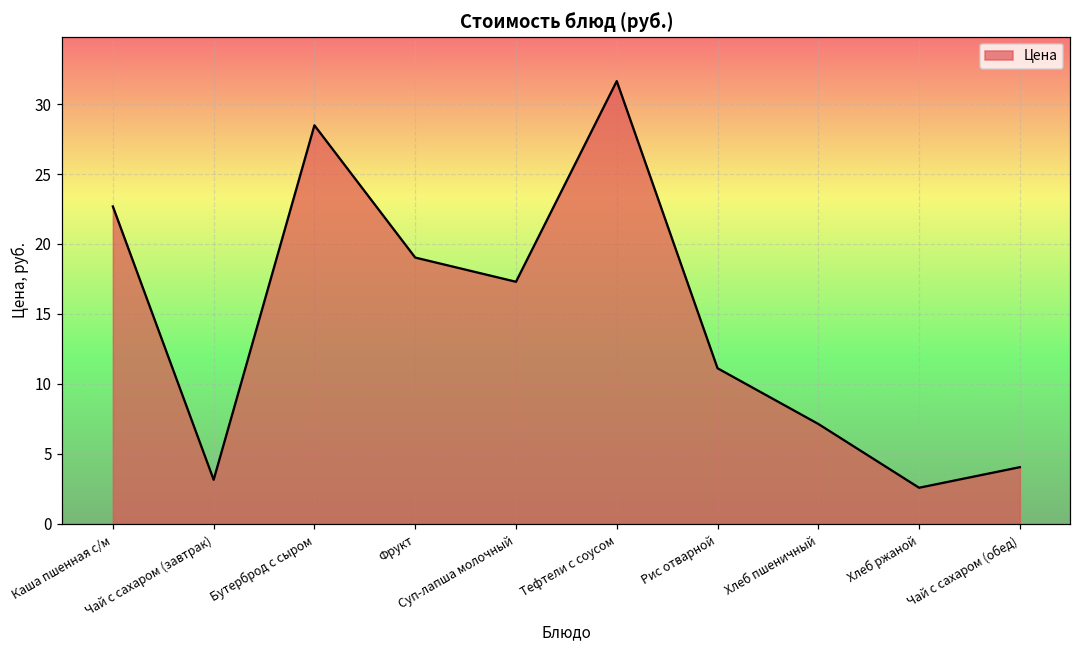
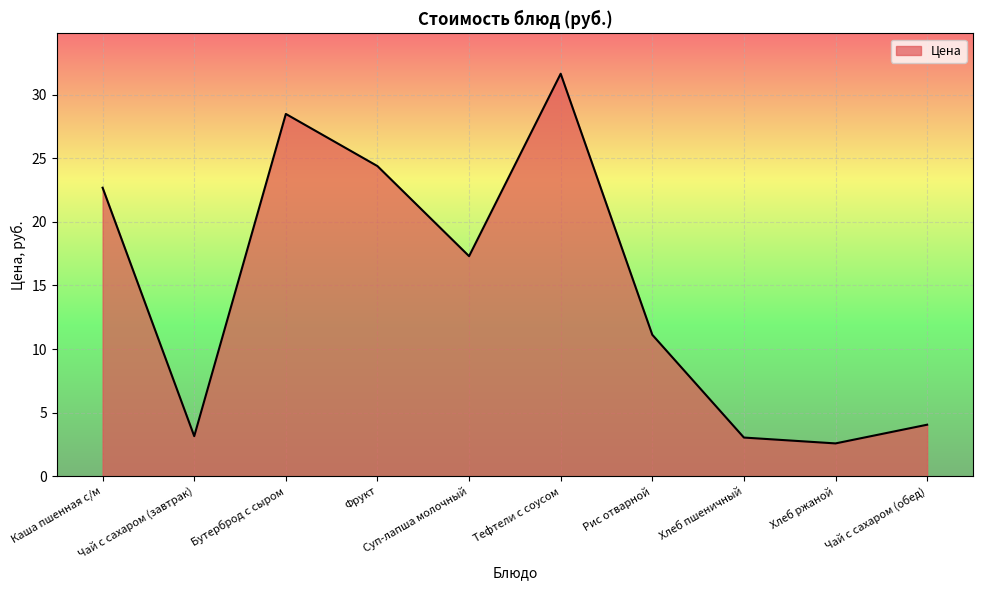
  {
    "Каша пшенная с/м": 22.7,
    "Чай с сахаром (завтрак)": 3.2,
    "Бутерброд с сыром": 28.5,
-   "Фрукт": 19.0,
+   "Фрукт": 24.4,
    "Суп-лапша молочный": 17.3,
    "Тефтели с соусом": 31.6,
    "Рис отварной": 11.1,
-   "Хлеб пшеничный": 7.1,
+   "Хлеб пшеничный": 3.0,
    "Хлеб ржаной": 2.6,
    "Чай с сахаром (обед)": 4.1
  }
